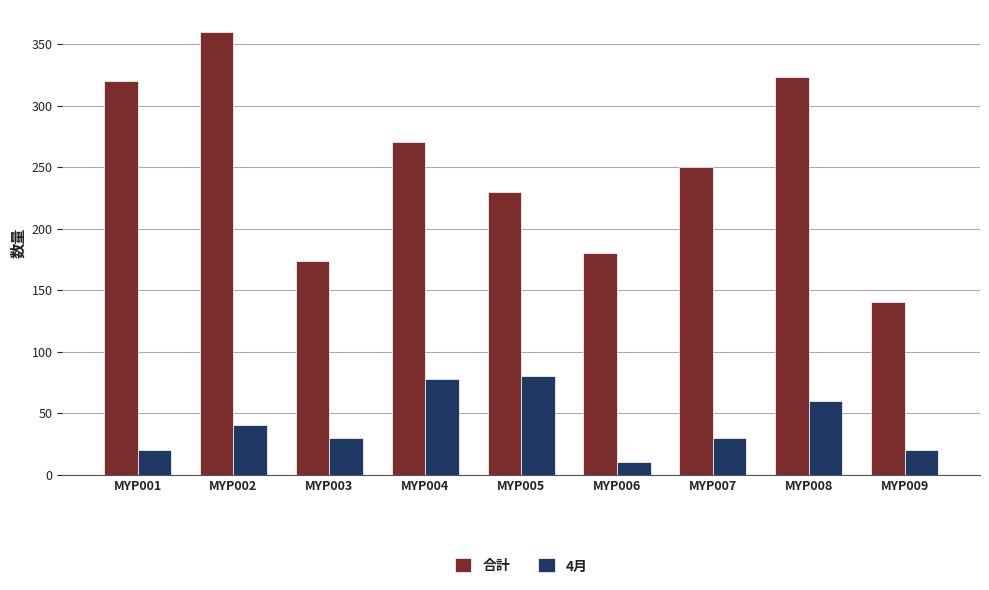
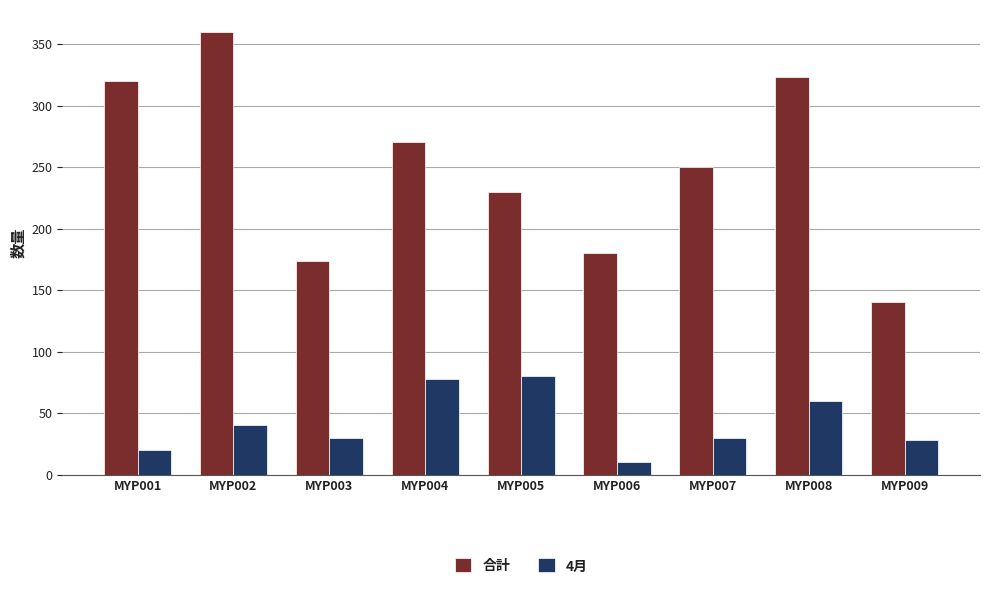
  {
    "合計": {
      "MYP001": 320,
      "MYP002": 360,
      "MYP003": 174,
      "MYP004": 270,
      "MYP005": 230,
      "MYP006": 180,
      "MYP007": 250,
      "MYP008": 323,
      "MYP009": 140
    },
    "4月": {
      "MYP001": 20,
      "MYP002": 40,
      "MYP003": 30,
      "MYP004": 78,
      "MYP005": 80,
      "MYP006": 10,
      "MYP007": 30,
      "MYP008": 60,
-     "MYP009": 20
+     "MYP009": 28
    }
  }
